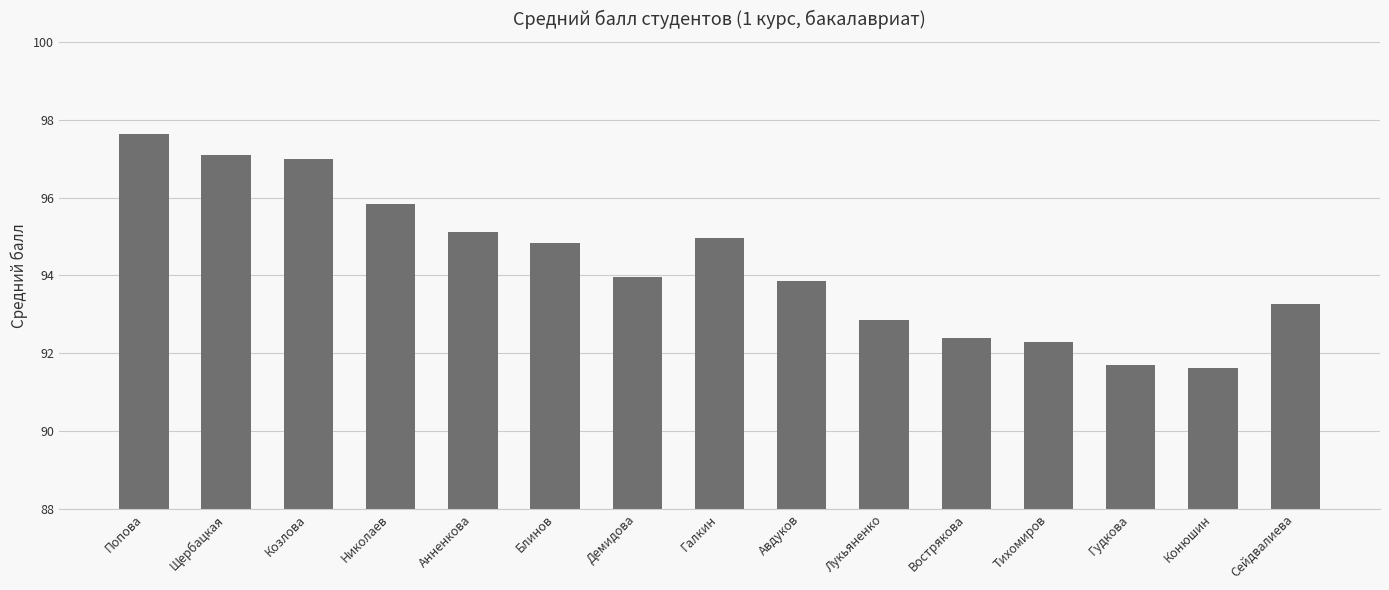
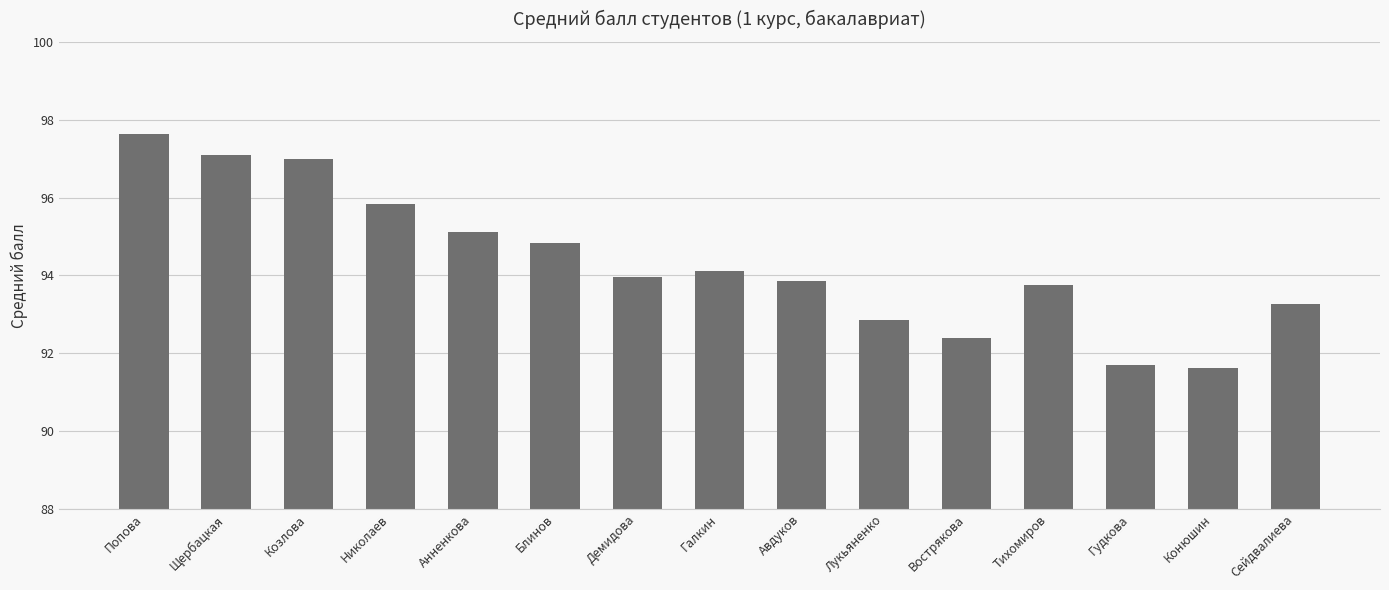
  {
    "Попова": 97.6,
    "Щербацкая": 97.1,
    "Козлова": 97.0,
    "Николаев": 95.8,
    "Анненкова": 95.1,
    "Блинов": 94.8,
    "Демидова": 94.0,
-   "Галкин": 95.0,
+   "Галкин": 94.1,
    "Авдуков": 93.9,
    "Лукьяненко": 92.9,
    "Вострякова": 92.4,
-   "Тихомиров": 92.3,
+   "Тихомиров": 93.7,
    "Гудкова": 91.7,
    "Конюшин": 91.6,
    "Сейдвалиева": 93.3
  }
